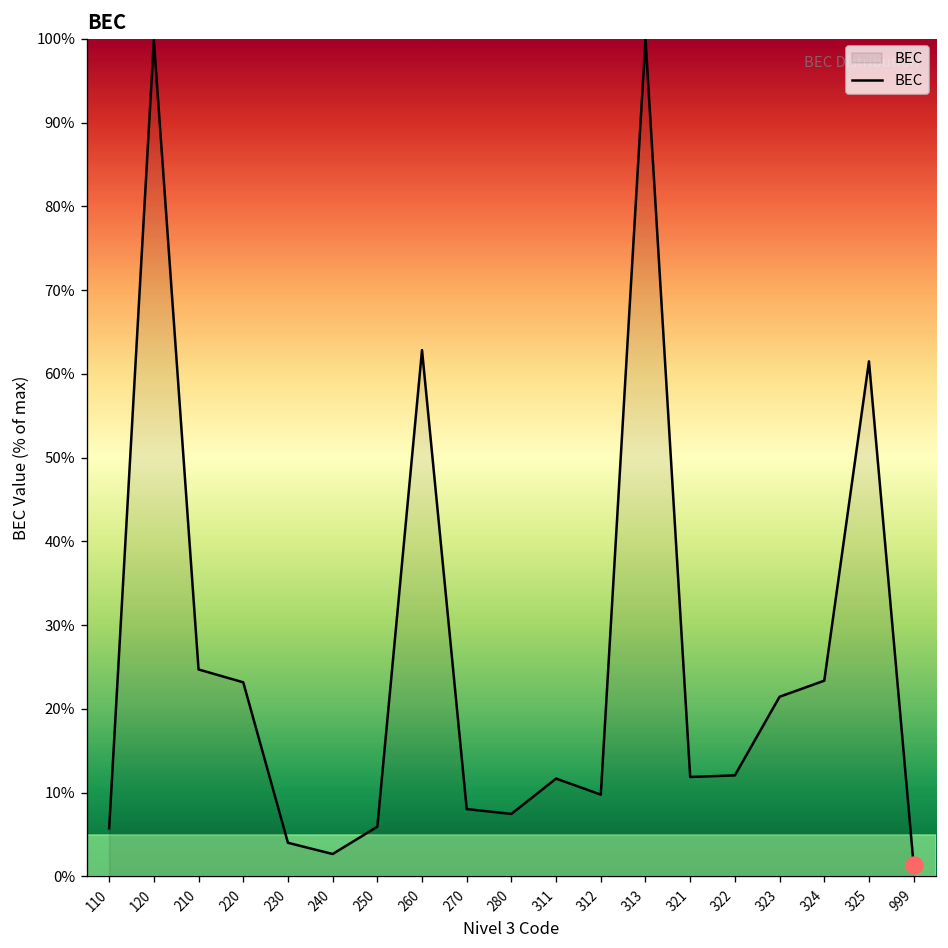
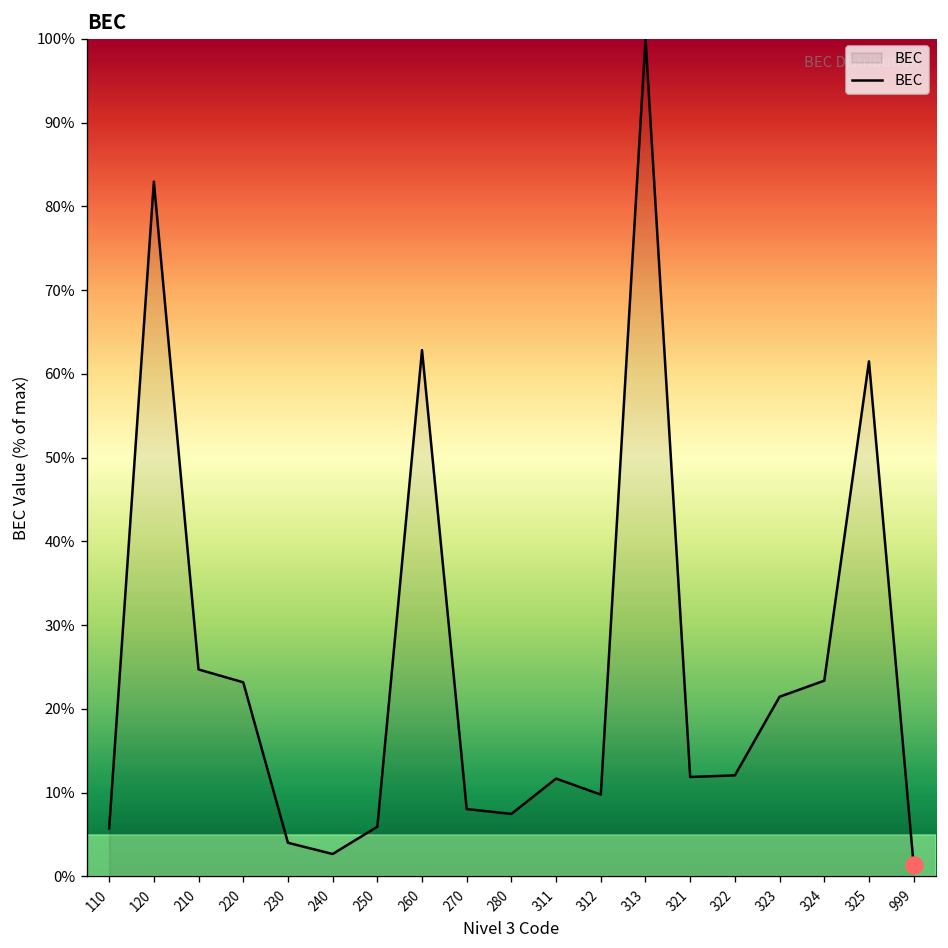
  {
    "BEC": {
      "110": "6%",
-     "120": "100%",
+     "120": "83%",
      "210": "25%",
      "220": "23%",
      "250": "6%",
      "260": "63%",
      "270": "8%",
      "280": "7%",
      "311": "12%",
      "312": "10%",
      "313": "100%",
      "321": "12%",
      "322": "12%",
      "323": "21%",
      "324": "23%",
      "325": "61%"
    }
  }
